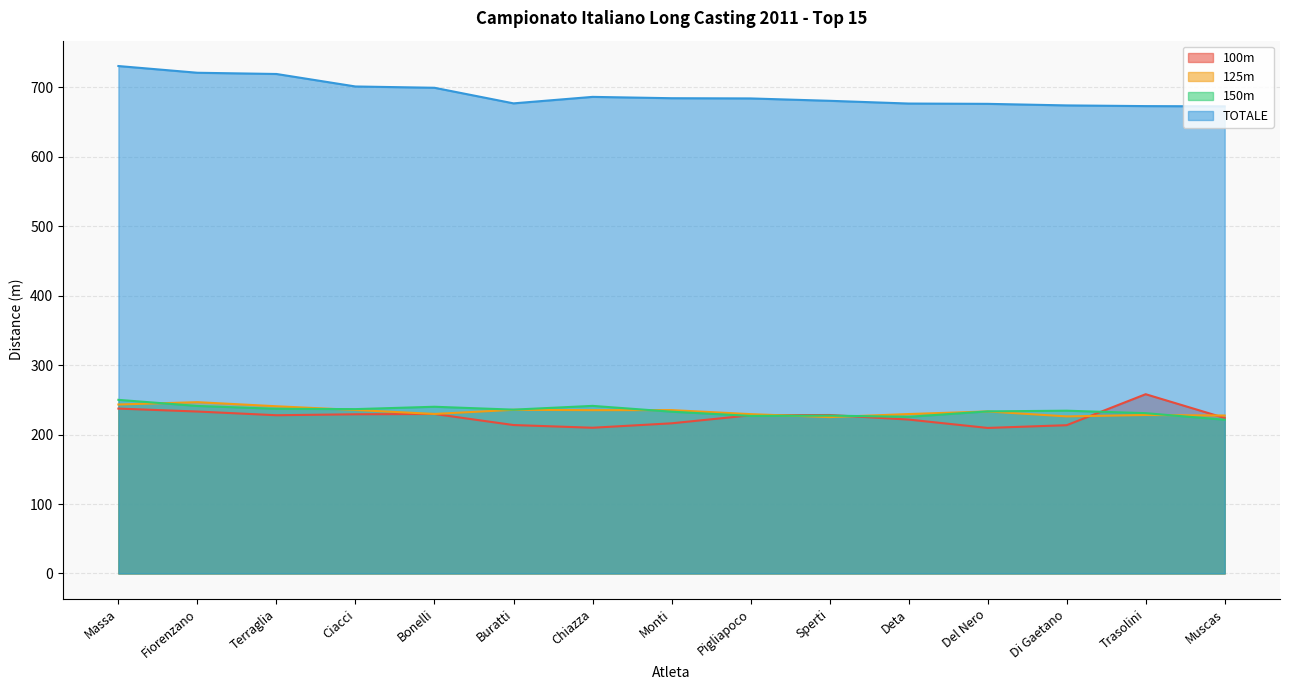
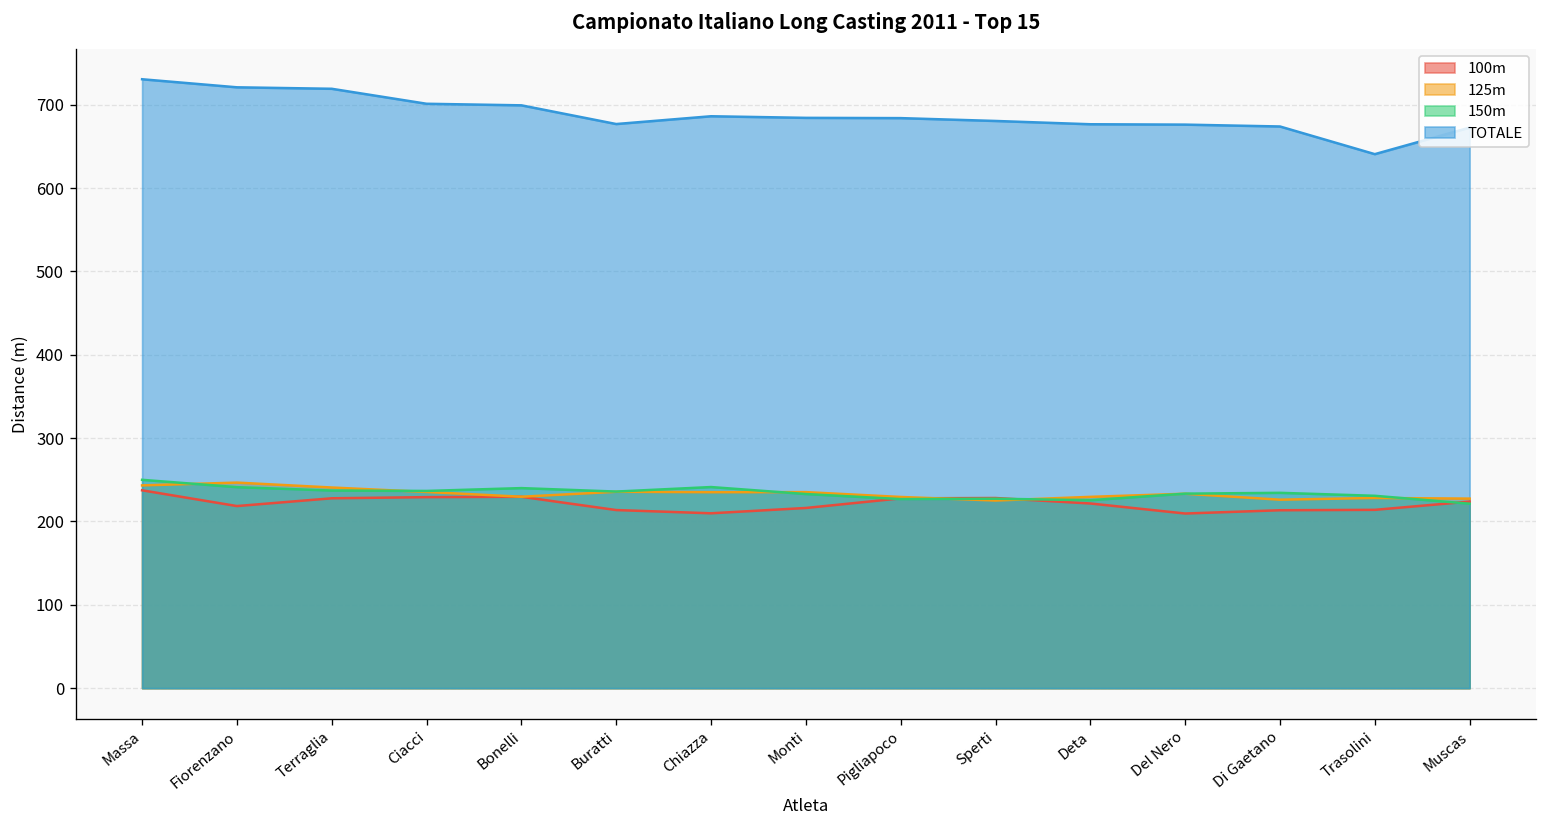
  {
    "100m": {
      "Massa": 240,
-     "Fiorenzano": 230,
+     "Fiorenzano": 220,
      "Terraglia": 230,
      "Ciacci": 230,
      "Buratti": 210,
      "Chiazza": 210,
      "Monti": 220,
      "Deta": 220,
      "Del Nero": 210,
      "Di Gaetano": 210,
-     "Trasolini": 260
+     "Trasolini": 210
    },
    "125m": {
      "Massa": 240,
      "Fiorenzano": 250,
      "Chiazza": 240,
      "Deta": 230,
      "Di Gaetano": 230
    },
    "150m": {
      "Massa": 250,
      "Fiorenzano": 240,
      "Bonelli": 240,
      "Chiazza": 240,
      "Deta": 230,
      "Di Gaetano": 230
    },
    "TOTALE": {
      "Massa": 730,
      "Fiorenzano": 720,
      "Terraglia": 720,
      "Ciacci": 700,
      "Bonelli": 700,
      "Buratti": 680,
      "Chiazza": 690,
      "Monti": 680,
      "Pigliapoco": 680,
      "Sperti": 680,
      "Deta": 680,
      "Del Nero": 680,
      "Di Gaetano": 670,
-     "Trasolini": 670
+     "Trasolini": 640
    }
  }
